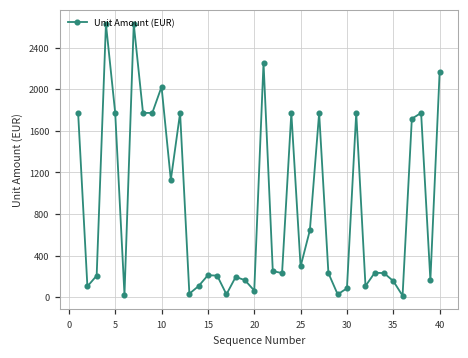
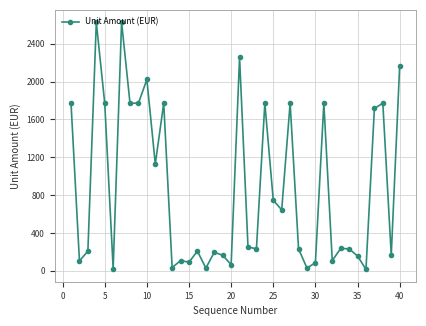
  {
    "5": 1800,
    "10": 2000,
-   "15": 200,
+   "15": 100,
    "20": 100,
-   "25": 300,
+   "25": 700,
    "30": 100,
    "35": 200,
    "40": 2200
  }
